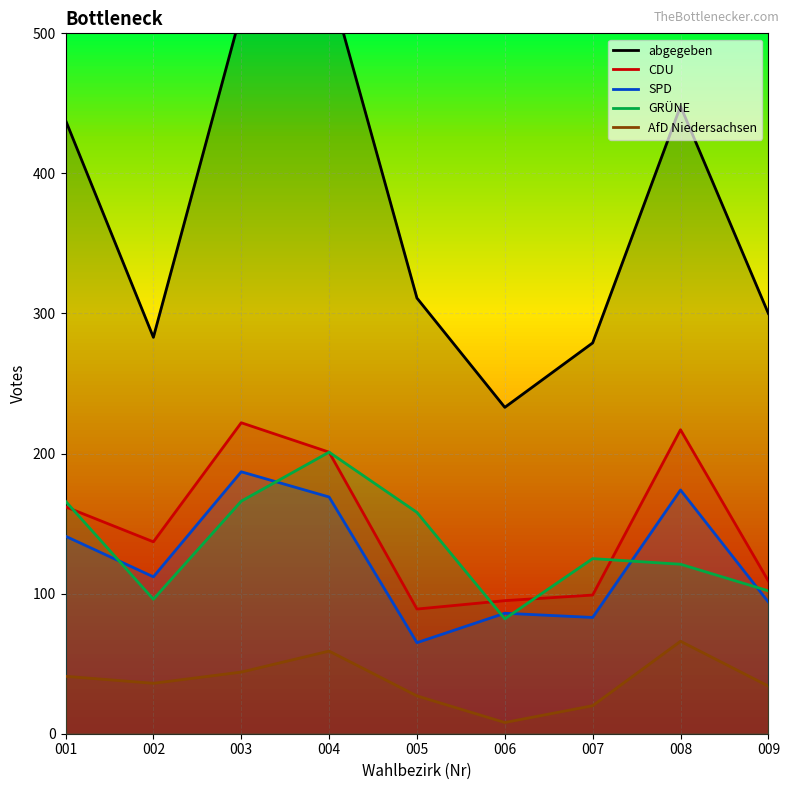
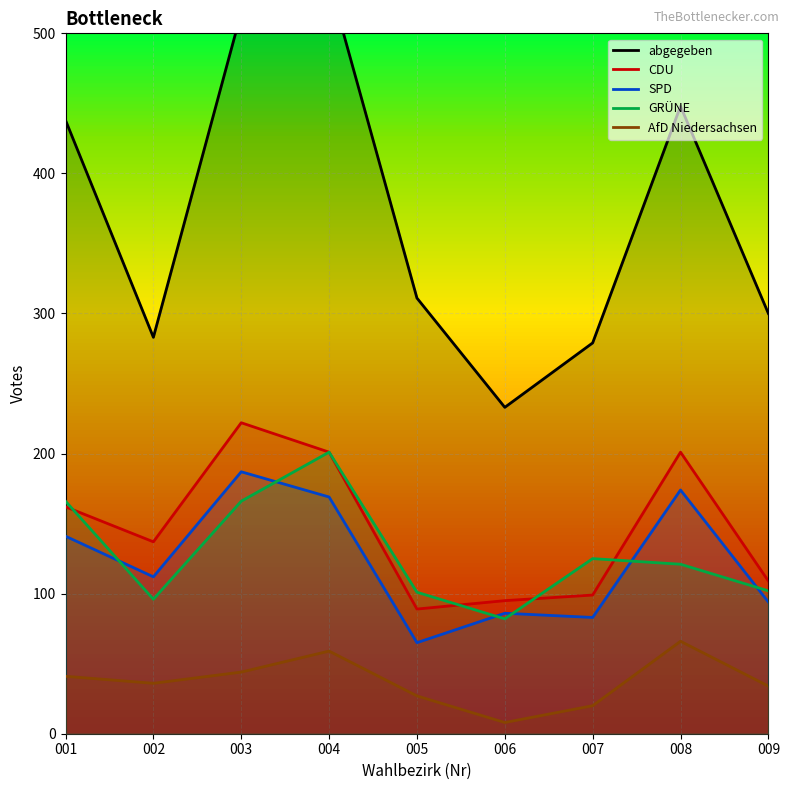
  {
    "abgegeben": {
      "001": 438,
      "002": 283,
      "005": 311,
      "006": 233,
      "007": 279,
      "009": 300
    },
    "CDU": {
      "001": 162,
      "002": 137,
      "003": 222,
      "005": 89,
      "006": 95,
      "007": 99,
-     "008": 217,
+     "008": 201,
      "009": 109
    },
    "SPD": {
      "001": 141,
      "002": 112,
      "003": 187,
      "004": 169,
      "005": 65,
      "006": 86,
      "007": 83,
      "008": 174,
      "009": 94
    },
    "GRÜNE": {
      "001": 166,
      "002": 96,
      "003": 166,
-     "005": 158,
+     "005": 101,
      "006": 82,
      "007": 125,
      "008": 121,
      "009": 102
    },
    "AfD Niedersachsen": {
      "001": 41,
      "002": 36,
      "003": 44,
      "004": 59,
      "005": 27,
      "006": 8,
      "007": 20,
      "008": 66,
      "009": 34
    }
  }
